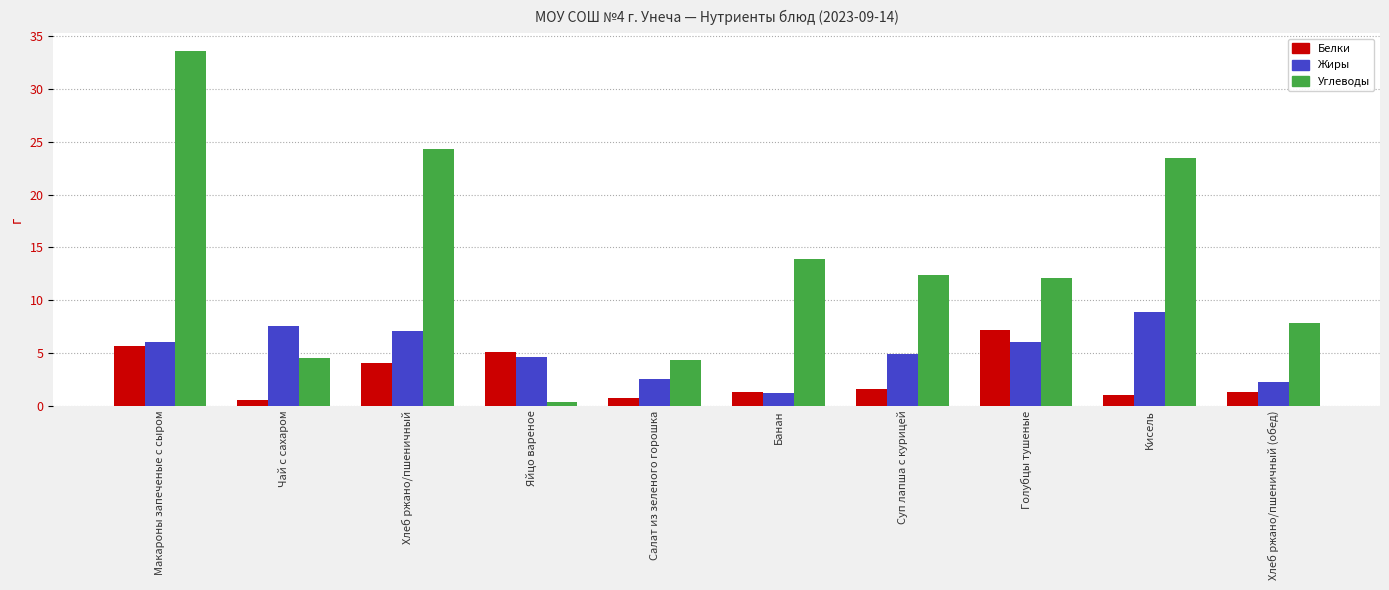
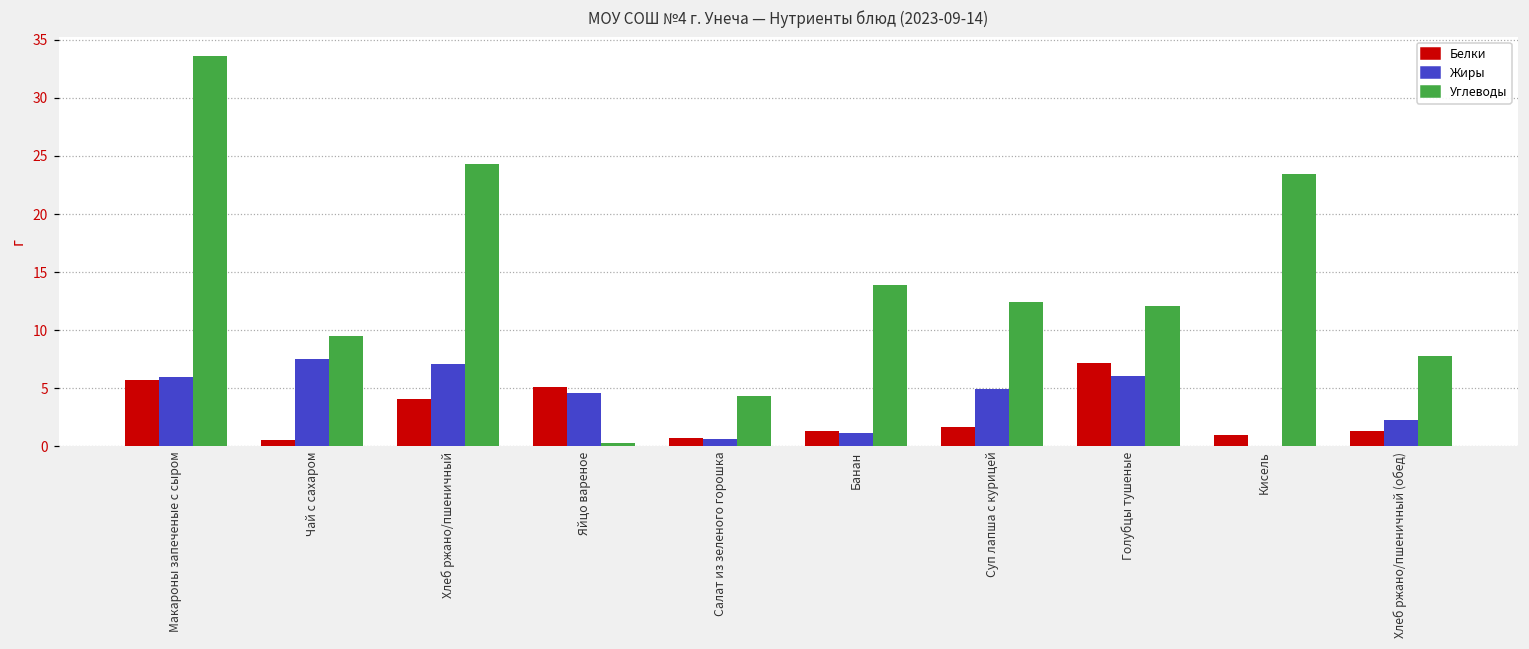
  {
    "Белки": {
      "Макароны запеченые с сыром": 5.7,
      "Чай с сахаром": 0.5,
      "Хлеб ржано/пшеничный": 4.1,
      "Яйцо вареное": 5.1,
      "Салат из зеленого горошка": 0.7,
      "Банан": 1.3,
      "Суп лапша с курицей": 1.6,
      "Голубцы тушеные": 7.2,
      "Кисель": 1.0,
      "Хлеб ржано/пшеничный (обед)": 1.3
    },
    "Жиры": {
      "Макароны запеченые с сыром": 6.0,
      "Чай с сахаром": 7.5,
      "Хлеб ржано/пшеничный": 7.1,
      "Яйцо вареное": 4.6,
-     "Салат из зеленого горошка": 2.5,
+     "Салат из зеленого горошка": 0.6,
      "Банан": 1.2,
      "Суп лапша с курицей": 4.9,
      "Голубцы тушеные": 6.0,
-     "Кисель": 8.9,
+     "Кисель": 0.0,
      "Хлеб ржано/пшеничный (обед)": 2.3
    },
    "Углеводы": {
      "Макароны запеченые с сыром": 33.6,
-     "Чай с сахаром": 4.6,
+     "Чай с сахаром": 9.5,
      "Хлеб ржано/пшеничный": 24.4,
      "Яйцо вареное": 0.3,
      "Салат из зеленого горошка": 4.3,
      "Банан": 13.9,
      "Суп лапша с курицей": 12.4,
      "Голубцы тушеные": 12.1,
      "Кисель": 23.5,
      "Хлеб ржано/пшеничный (обед)": 7.8
    }
  }
